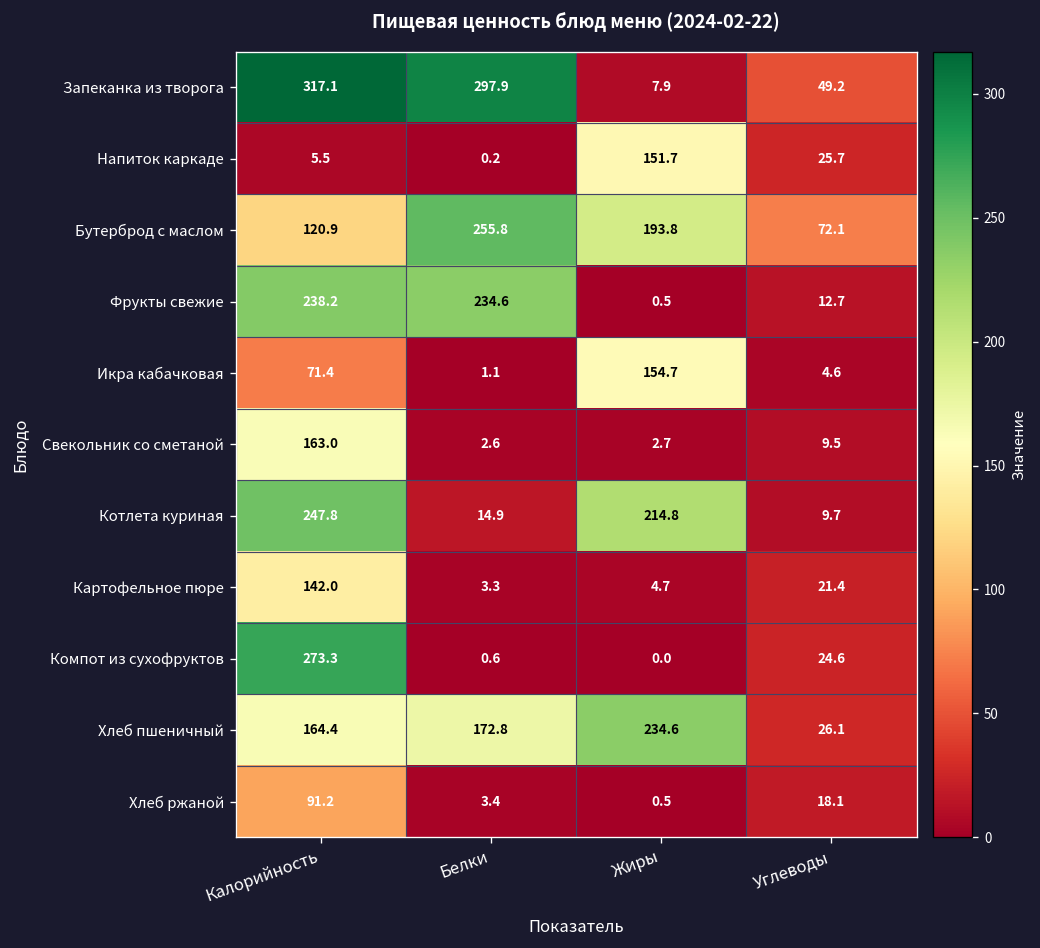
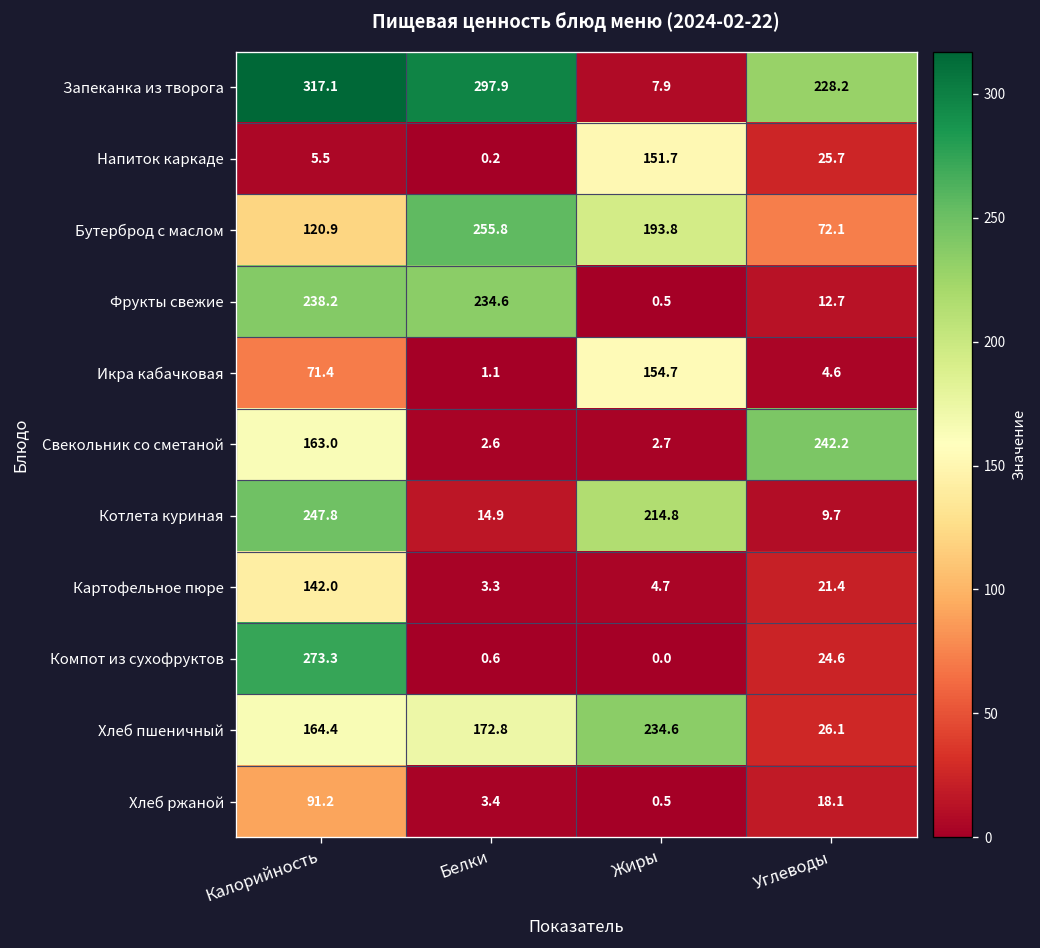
  {
    "Запеканка из творога": {
      "Калорийность": 317.1,
      "Белки": 297.9,
      "Жиры": 7.9,
-     "Углеводы": 49.2
+     "Углеводы": 228.2
    },
    "Напиток каркаде": {
      "Калорийность": 5.5,
      "Белки": 0.2,
      "Жиры": 151.7,
      "Углеводы": 25.7
    },
    "Бутерброд с маслом": {
      "Калорийность": 120.9,
      "Белки": 255.8,
      "Жиры": 193.8,
      "Углеводы": 72.1
    },
    "Фрукты свежие": {
      "Калорийность": 238.2,
      "Белки": 234.6,
      "Жиры": 0.5,
      "Углеводы": 12.7
    },
    "Икра кабачковая": {
      "Калорийность": 71.4,
      "Белки": 1.1,
      "Жиры": 154.7,
      "Углеводы": 4.6
    },
    "Свекольник со сметаной": {
      "Калорийность": 163.0,
      "Белки": 2.6,
      "Жиры": 2.7,
-     "Углеводы": 9.5
+     "Углеводы": 242.2
    },
    "Котлета куриная": {
      "Калорийность": 247.8,
      "Белки": 14.9,
      "Жиры": 214.8,
      "Углеводы": 9.7
    },
    "Картофельное пюре": {
      "Калорийность": 142.0,
      "Белки": 3.3,
      "Жиры": 4.7,
      "Углеводы": 21.4
    },
    "Компот из сухофруктов": {
      "Калорийность": 273.3,
      "Белки": 0.6,
      "Жиры": 0.0,
      "Углеводы": 24.6
    },
    "Хлеб пшеничный": {
      "Калорийность": 164.4,
      "Белки": 172.8,
      "Жиры": 234.6,
      "Углеводы": 26.1
    },
    "Хлеб ржаной": {
      "Калорийность": 91.2,
      "Белки": 3.4,
      "Жиры": 0.5,
      "Углеводы": 18.1
    }
  }
